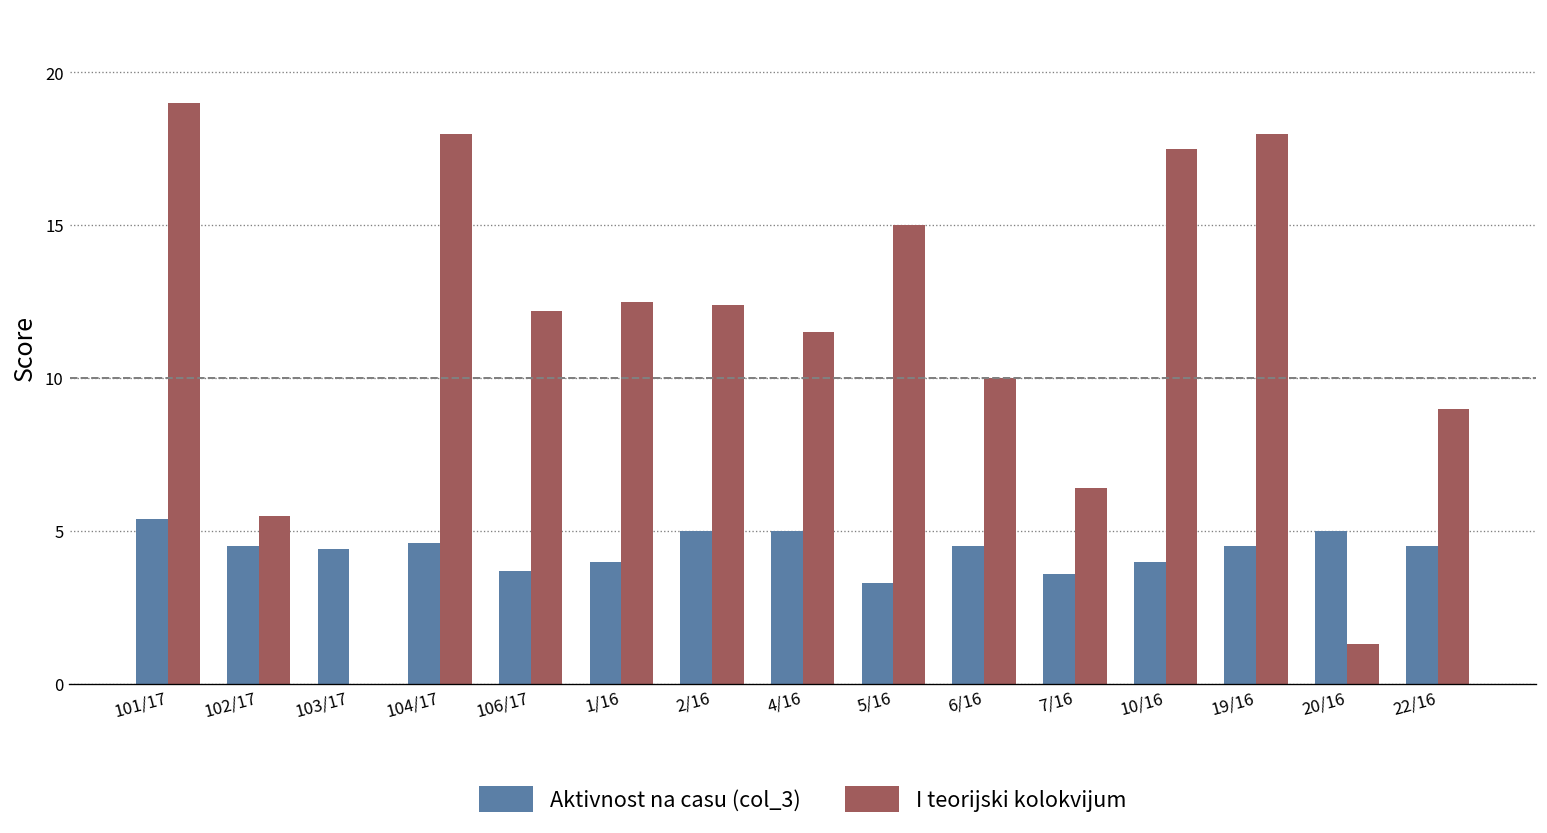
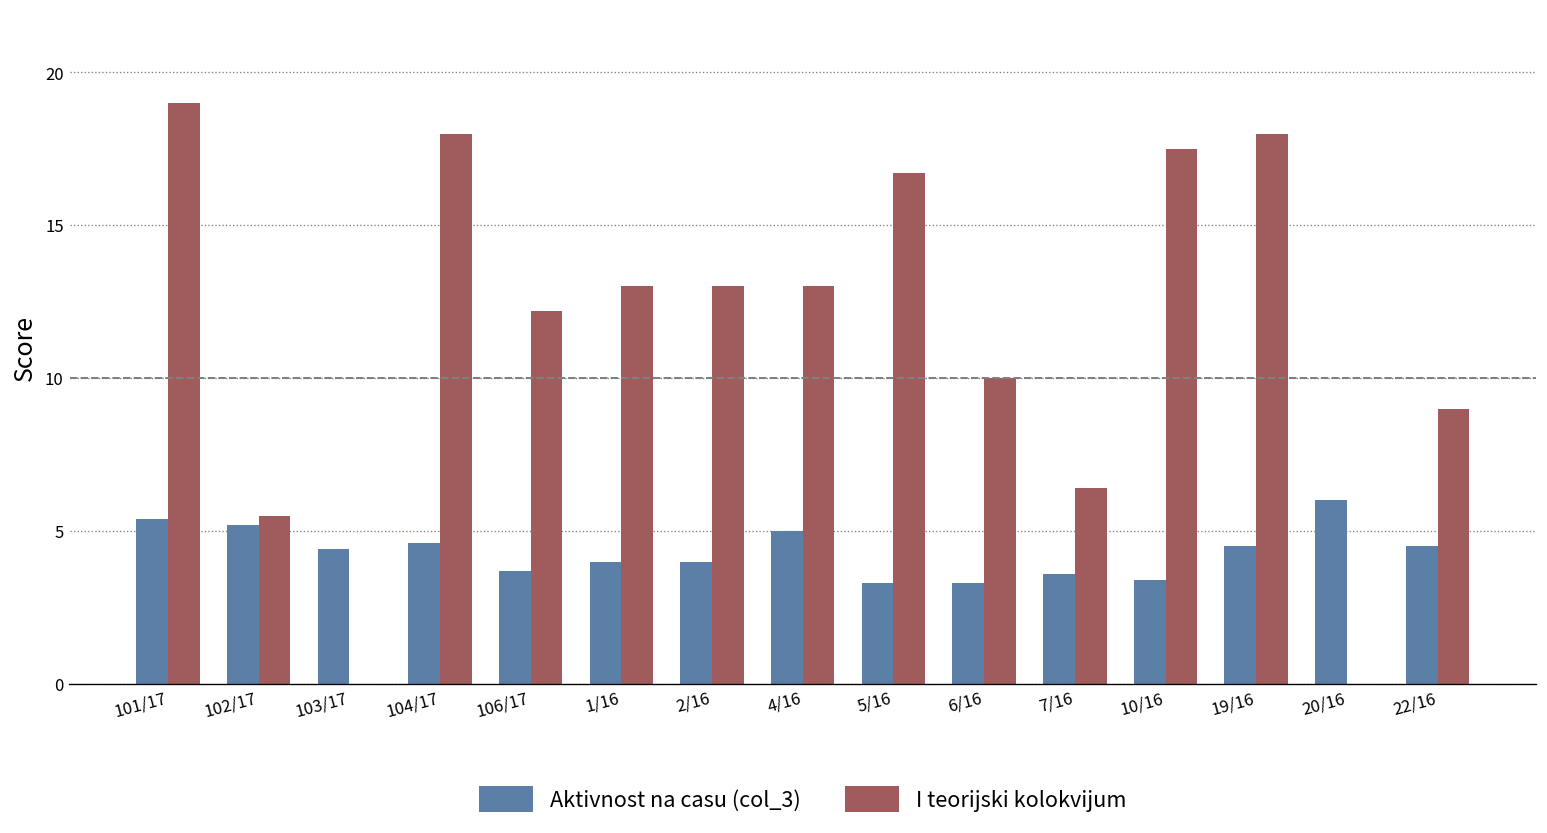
  {
    "Aktivnost na casu (col_3)": {
      "101/17": 5.4,
-     "102/17": 4.5,
+     "102/17": 5.2,
      "103/17": 4.4,
      "104/17": 4.6,
      "106/17": 3.7,
      "1/16": 4.0,
-     "2/16": 5,
+     "2/16": 4,
      "4/16": 5.0,
      "5/16": 3.3,
-     "6/16": 4.5,
+     "6/16": 3.3,
      "7/16": 3.6,
-     "10/16": 4.0,
+     "10/16": 3.4,
      "19/16": 4.5,
-     "20/16": 5,
+     "20/16": 6,
      "22/16": 4.5
    },
    "I teorijski kolokvijum": {
      "101/17": 19.0,
      "102/17": 5.5,
      "103/17": 0.0,
      "104/17": 18.0,
      "106/17": 12.2,
-     "1/16": 12.5,
-     "2/16": 12.4,
-     "4/16": 11.5,
-     "5/16": 15.0,
+     "1/16": 13.0,
+     "2/16": 13.0,
+     "4/16": 13.0,
+     "5/16": 16.7,
      "6/16": 10.0,
      "7/16": 6.4,
      "10/16": 17.5,
      "19/16": 18.0,
-     "20/16": 1.3,
+     "20/16": 0.0,
      "22/16": 9.0
    }
  }
